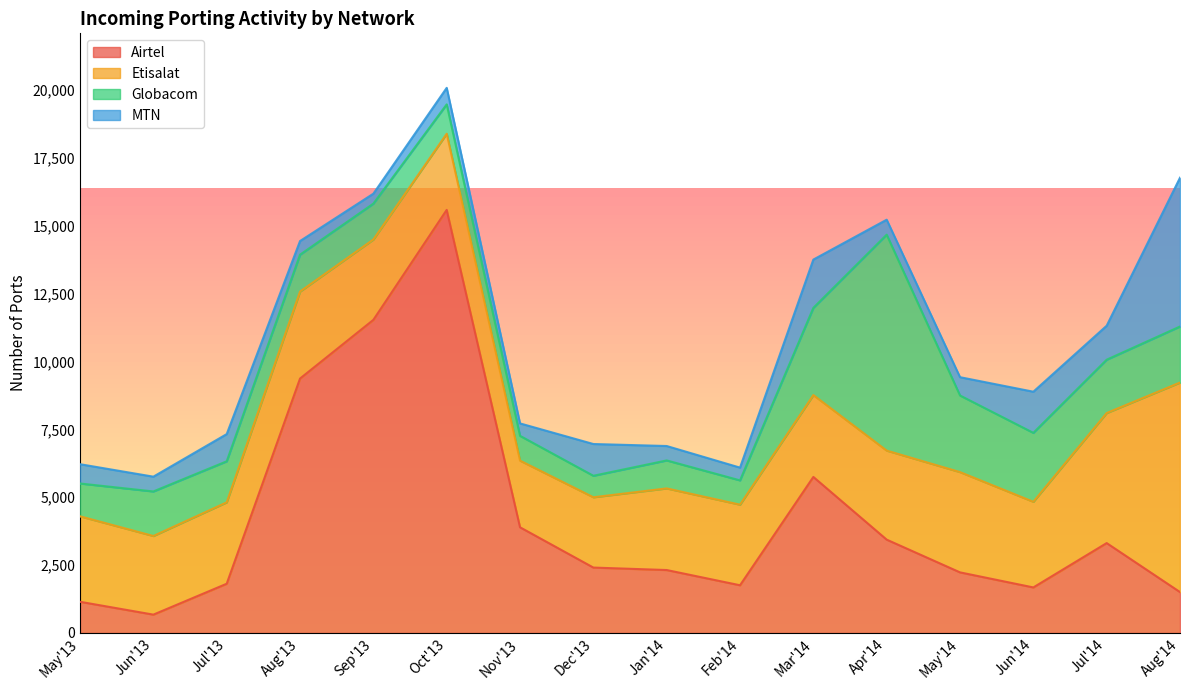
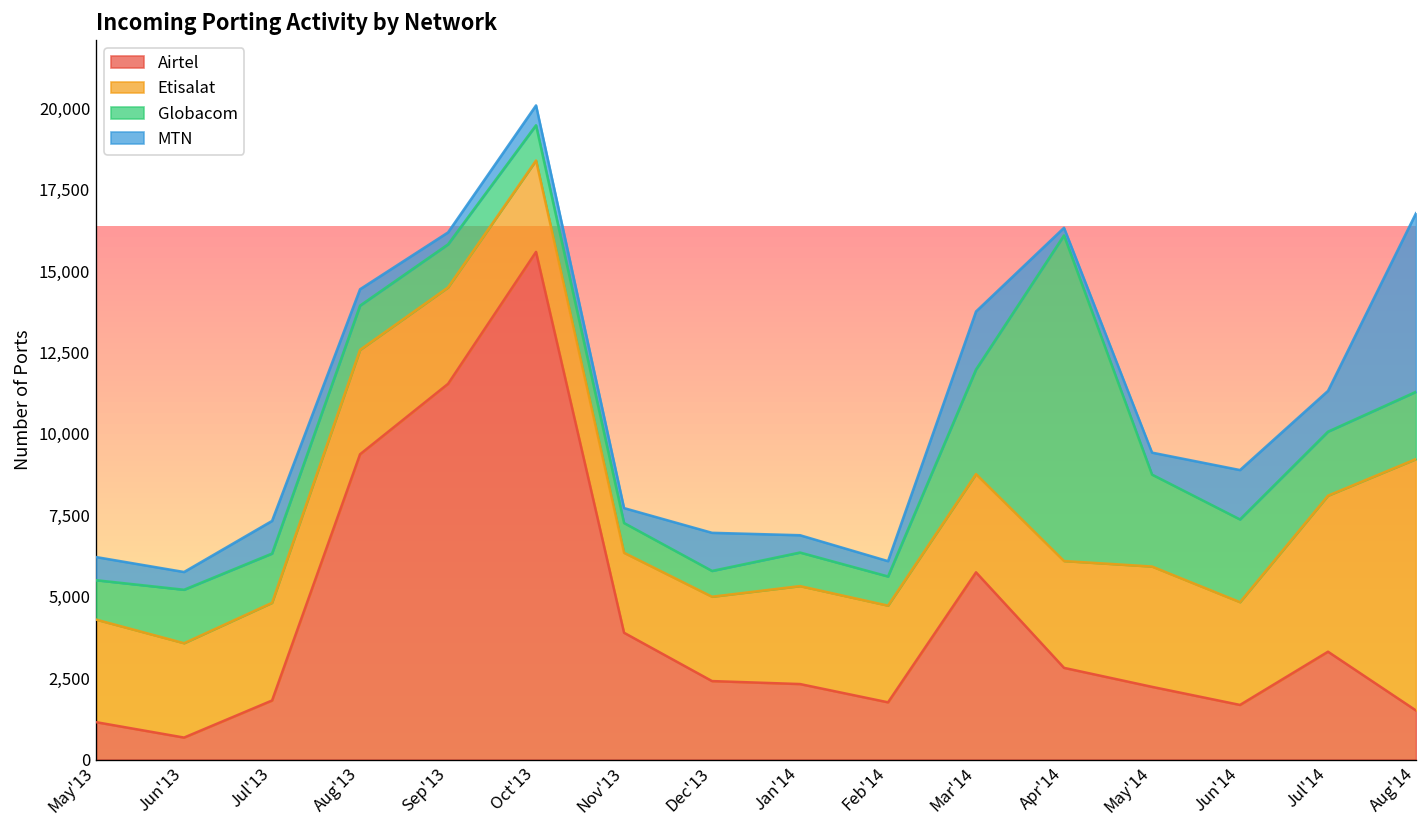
  {
    "Airtel": {
      "May'13": "1,100",
      "Jun'13": "700",
      "Jul'13": "1,800",
      "Aug'13": "9,400",
      "Sep'13": "11,500",
      "Oct'13": "15,600",
      "Nov'13": "3,900",
      "Dec'13": "2,400",
      "Jan'14": "2,300",
      "Feb'14": "1,800",
      "Mar'14": "5,700",
-     "Apr'14": "3,400",
+     "Apr'14": "2,800",
      "May'14": "2,200",
      "Jun'14": "1,700",
      "Jul'14": "3,300",
      "Aug'14": "1,500"
    },
    "Etisalat": {
      "May'13": "3,100",
      "Jun'13": "2,900",
      "Jul'13": "3,000",
      "Aug'13": "3,200",
      "Sep'13": "3,000",
      "Oct'13": "2,800",
      "Nov'13": "2,500",
      "Dec'13": "2,600",
      "Jan'14": "3,000",
      "Feb'14": "3,000",
      "Mar'14": "3,000",
      "Apr'14": "3,300",
      "May'14": "3,700",
      "Jun'14": "3,200",
      "Jul'14": "4,800",
      "Aug'14": "7,700"
    },
    "Globacom": {
      "May'13": "1,200",
      "Jun'13": "1,600",
      "Jul'13": "1,500",
      "Aug'13": "1,400",
      "Sep'13": "1,300",
      "Oct'13": "1,100",
      "Nov'13": "900",
      "Dec'13": "800",
      "Jan'14": "1,000",
      "Feb'14": "900",
      "Mar'14": "3,200",
-     "Apr'14": "8,000",
+     "Apr'14": "10,000",
      "May'14": "2,800",
      "Jun'14": "2,500",
      "Jul'14": "2,000",
      "Aug'14": "2,100"
    },
    "MTN": {
      "May'13": "700",
      "Jun'13": "500",
      "Jul'13": "1,000",
      "Aug'13": "500",
      "Sep'13": "400",
      "Oct'13": "600",
      "Nov'13": "500",
      "Dec'13": "1,200",
      "Jan'14": "500",
      "Feb'14": "500",
      "Mar'14": "1,800",
-     "Apr'14": "600",
+     "Apr'14": "200",
      "May'14": "700",
      "Jun'14": "1,500",
      "Jul'14": "1,300",
      "Aug'14": "5,500"
    }
  }
